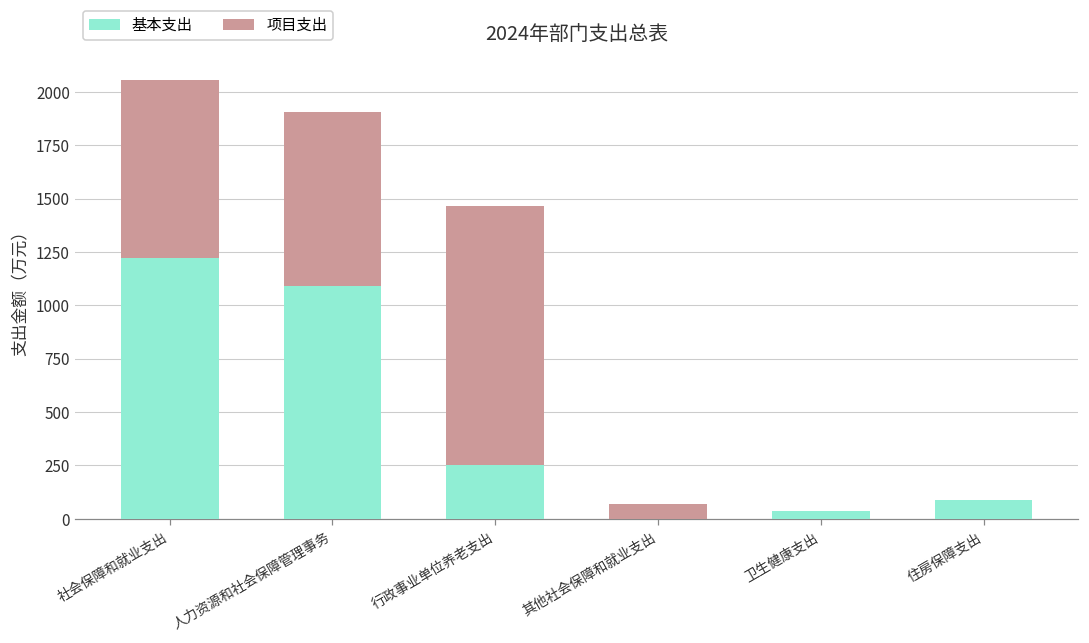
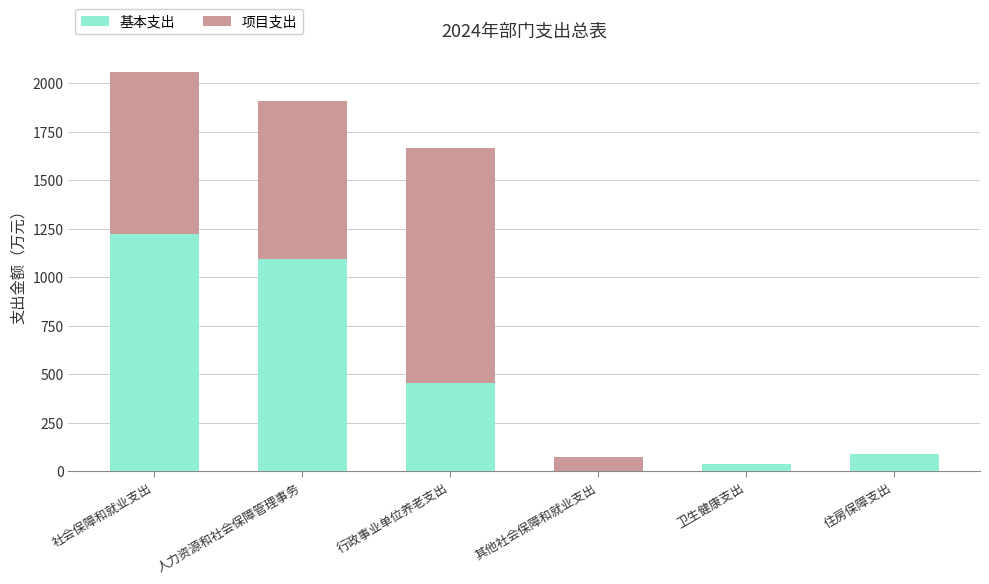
  {
    "基本支出": {
      "社会保障和就业支出": 1220,
      "人力资源和社会保障管理事务": 1090,
-     "行政事业单位养老支出": 250,
+     "行政事业单位养老支出": 450,
      "其他社会保障和就业支出": 0,
      "卫生健康支出": 40,
      "住房保障支出": 90
    },
    "项目支出": {
      "社会保障和就业支出": 830,
      "人力资源和社会保障管理事务": 820,
      "行政事业单位养老支出": 1210,
      "其他社会保障和就业支出": 70,
      "卫生健康支出": 0,
      "住房保障支出": 0
    }
  }
